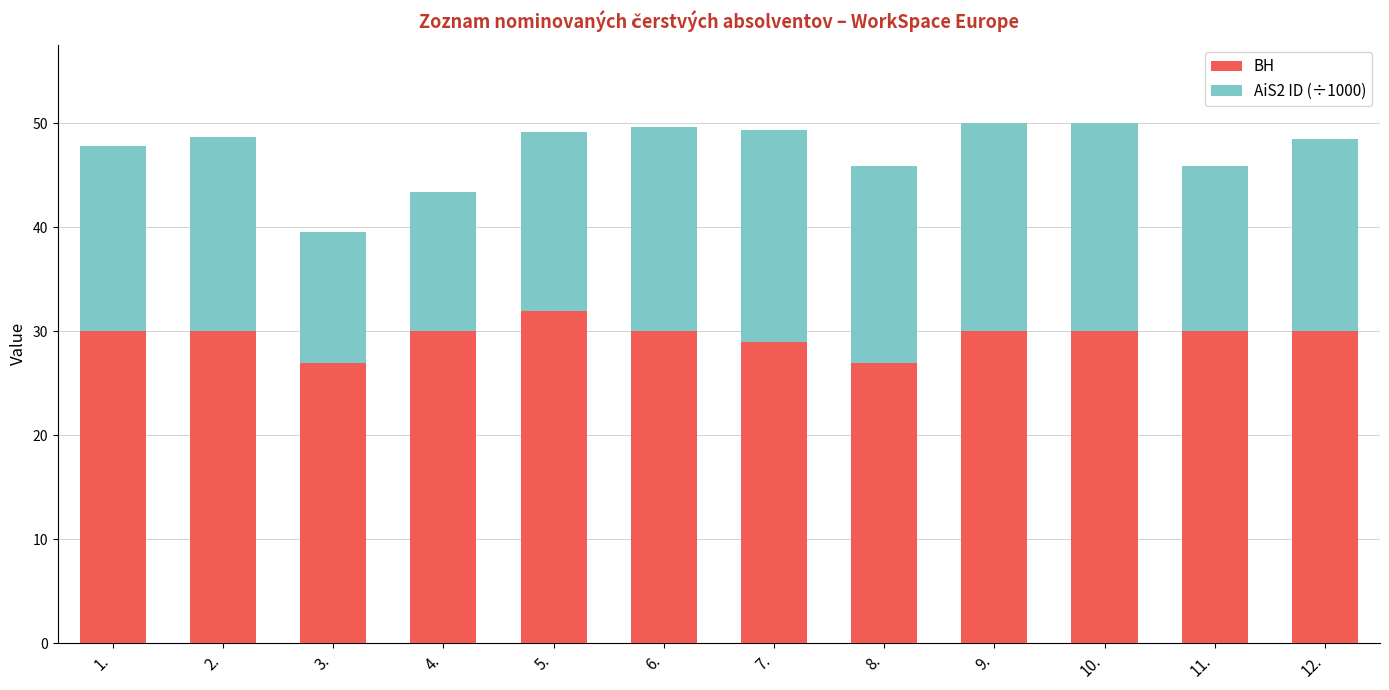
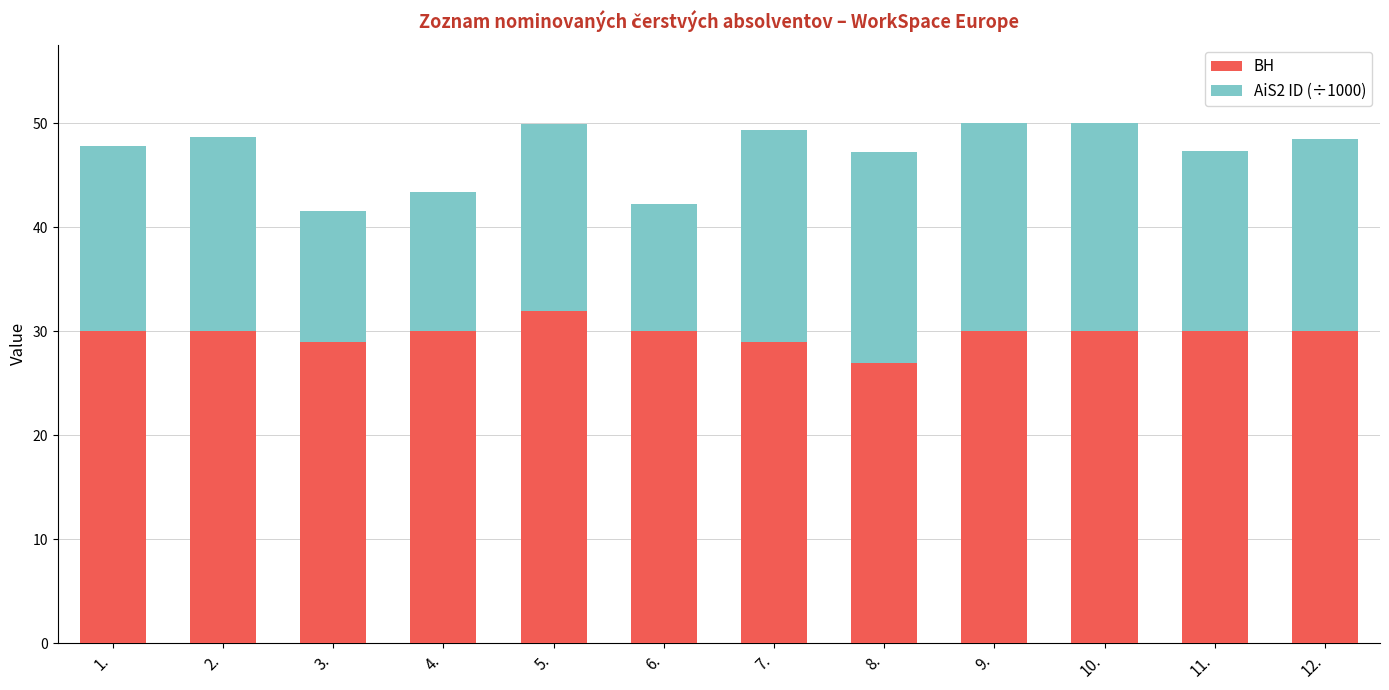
  {
    "BH": {
      "1.": 30,
      "2.": 30,
-     "3.": 27,
+     "3.": 29,
      "4.": 30,
      "5.": 32,
      "6.": 30,
      "7.": 29,
      "8.": 27,
      "9.": 30,
      "10.": 30,
      "11.": 30,
      "12.": 30
    },
    "AiS2 ID (÷1000)": {
      "1.": 17.8,
      "2.": 18.7,
      "3.": 12.6,
      "4.": 13.4,
-     "5.": 17.2,
-     "6.": 19.6,
+     "5.": 18.0,
+     "6.": 12.2,
      "7.": 20.4,
-     "8.": 18.9,
+     "8.": 20.2,
      "9.": 20.1,
      "10.": 20.0,
-     "11.": 15.9,
+     "11.": 17.3,
      "12.": 18.5
    }
  }
